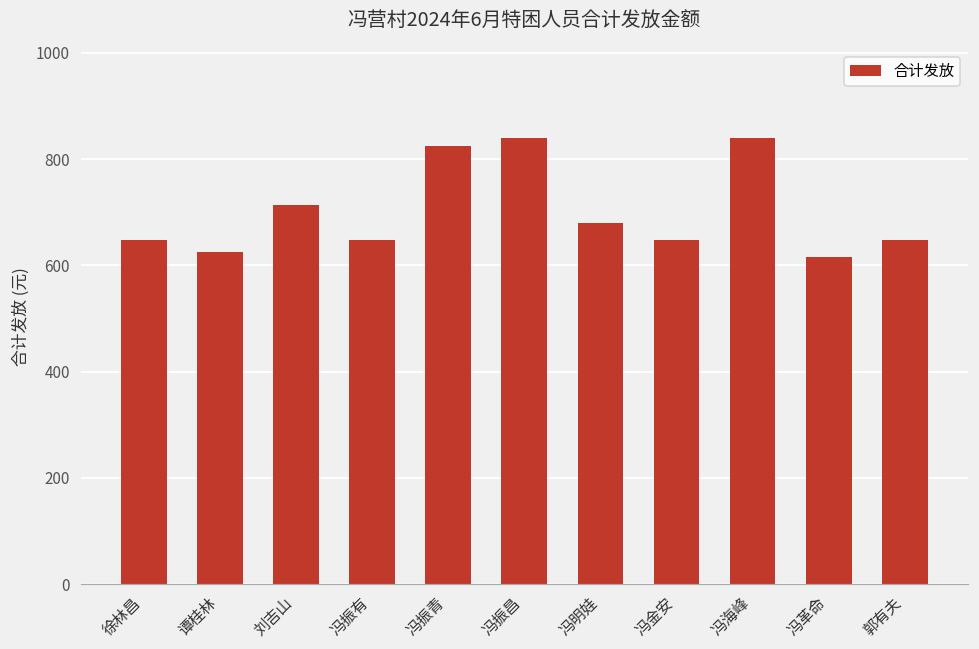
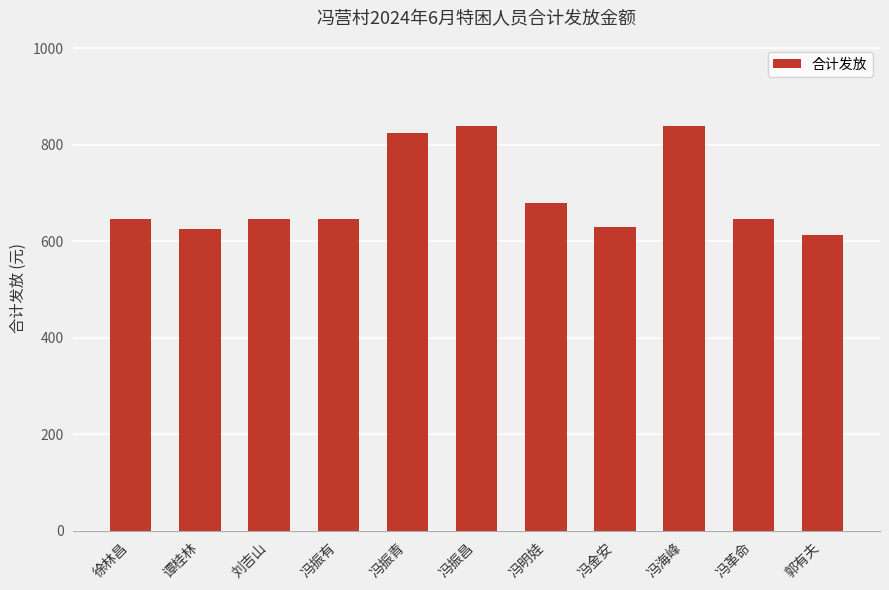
  {
    "徐林昌": 650,
    "谭桂林": 630,
-   "刘吉山": 710,
+   "刘吉山": 650,
    "冯振有": 650,
    "冯振青": 820,
    "冯振昌": 840,
    "冯明娃": 680,
-   "冯金安": 650,
+   "冯金安": 630,
    "冯海峰": 840,
-   "冯革命": 620,
-   "郭有夫": 650
+   "冯革命": 650,
+   "郭有夫": 610
  }
